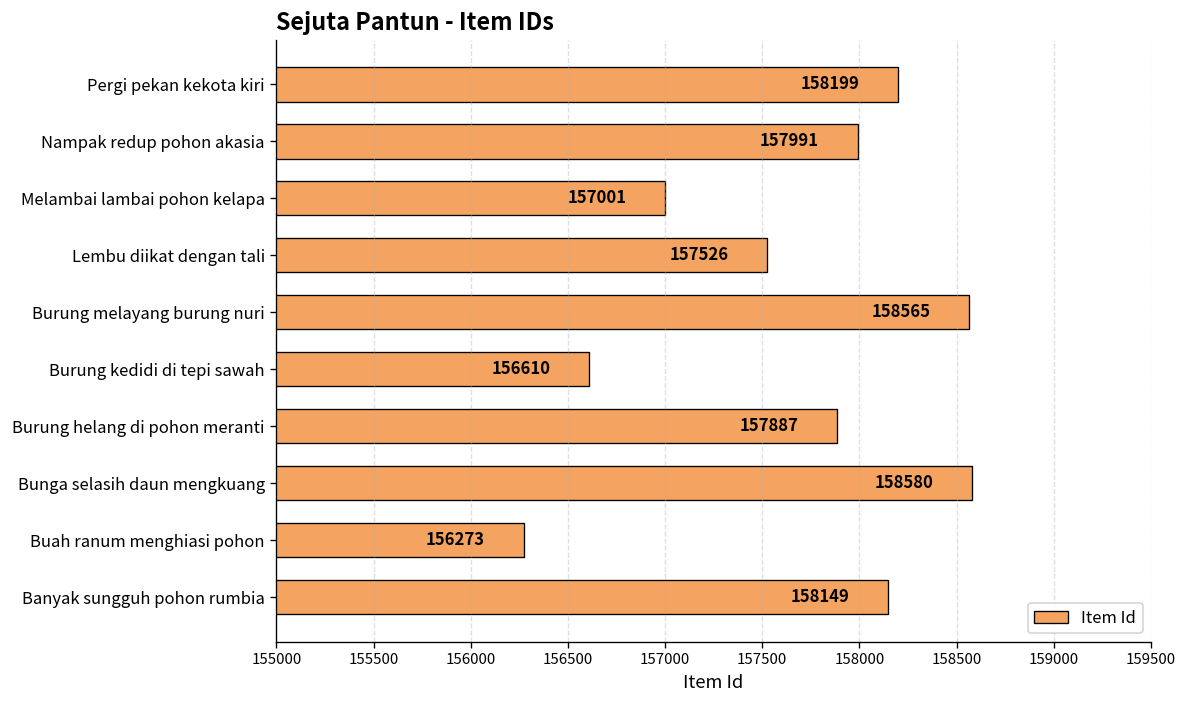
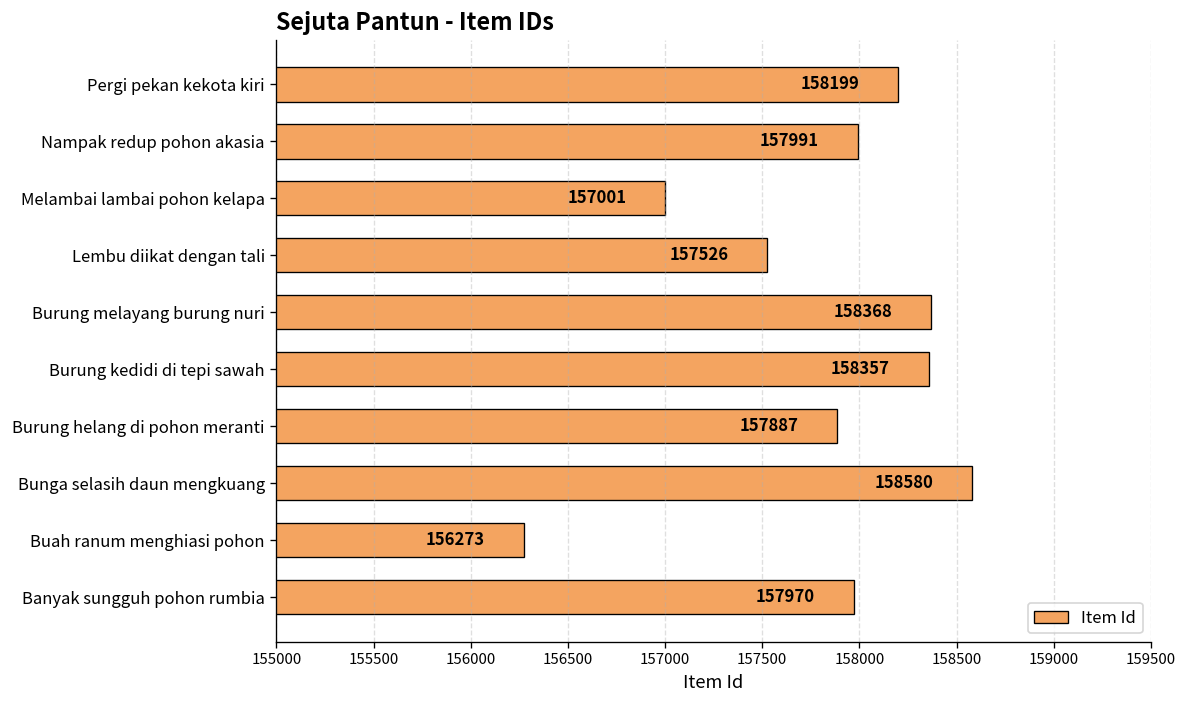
  {
    "Pergi pekan kekota kiri": 158199,
    "Nampak redup pohon akasia": 157991,
    "Melambai lambai pohon kelapa": 157001,
    "Lembu diikat dengan tali": 157526,
-   "Burung melayang burung nuri": 158565,
-   "Burung kedidi di tepi sawah": 156610,
+   "Burung melayang burung nuri": 158368,
+   "Burung kedidi di tepi sawah": 158357,
    "Burung helang di pohon meranti": 157887,
    "Bunga selasih daun mengkuang": 158580,
    "Buah ranum menghiasi pohon": 156273,
-   "Banyak sungguh pohon rumbia": 158149
+   "Banyak sungguh pohon rumbia": 157970
  }
